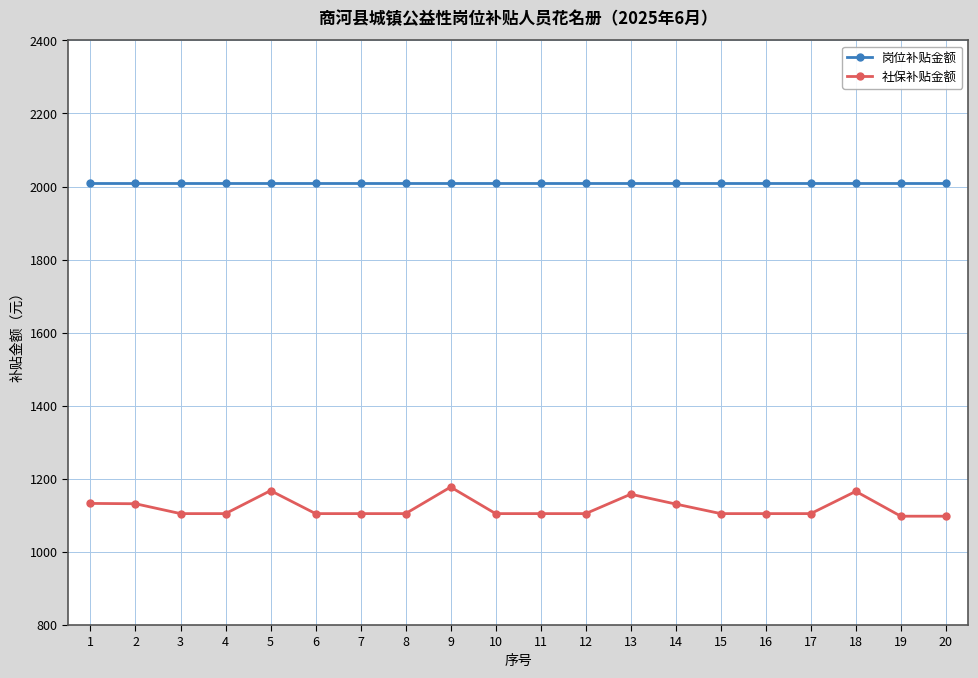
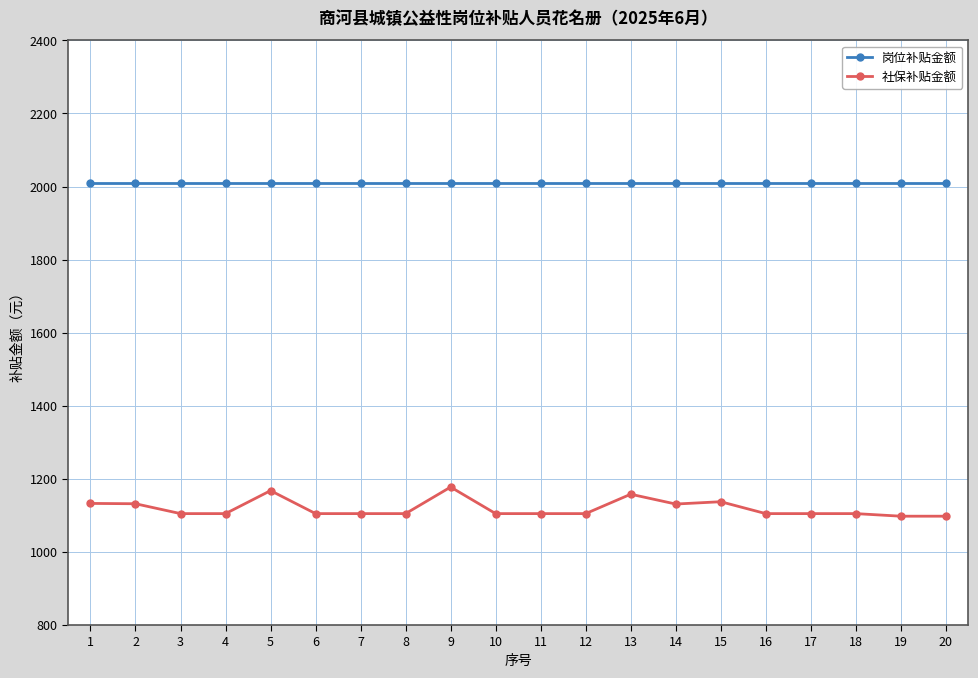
  {
    "岗位补贴金额": {
      "1": 2010,
      "2": 2010,
      "3": 2010,
      "4": 2010,
      "5": 2010,
      "6": 2010,
      "7": 2010,
      "8": 2010,
      "9": 2010,
      "10": 2010,
      "11": 2010,
      "12": 2010,
      "13": 2010,
      "14": 2010,
      "15": 2010,
      "16": 2010,
      "17": 2010,
      "18": 2010,
      "19": 2010,
      "20": 2010
    },
    "社保补贴金额": {
      "1": 1130,
      "2": 1130,
      "3": 1100,
      "4": 1100,
      "5": 1170,
      "6": 1100,
      "7": 1100,
      "8": 1100,
      "9": 1180,
      "10": 1100,
      "11": 1100,
      "12": 1100,
      "13": 1160,
      "14": 1130,
-     "15": 1100,
+     "15": 1140,
      "16": 1100,
      "17": 1100,
-     "18": 1170,
+     "18": 1100,
      "19": 1100,
      "20": 1100
    }
  }
